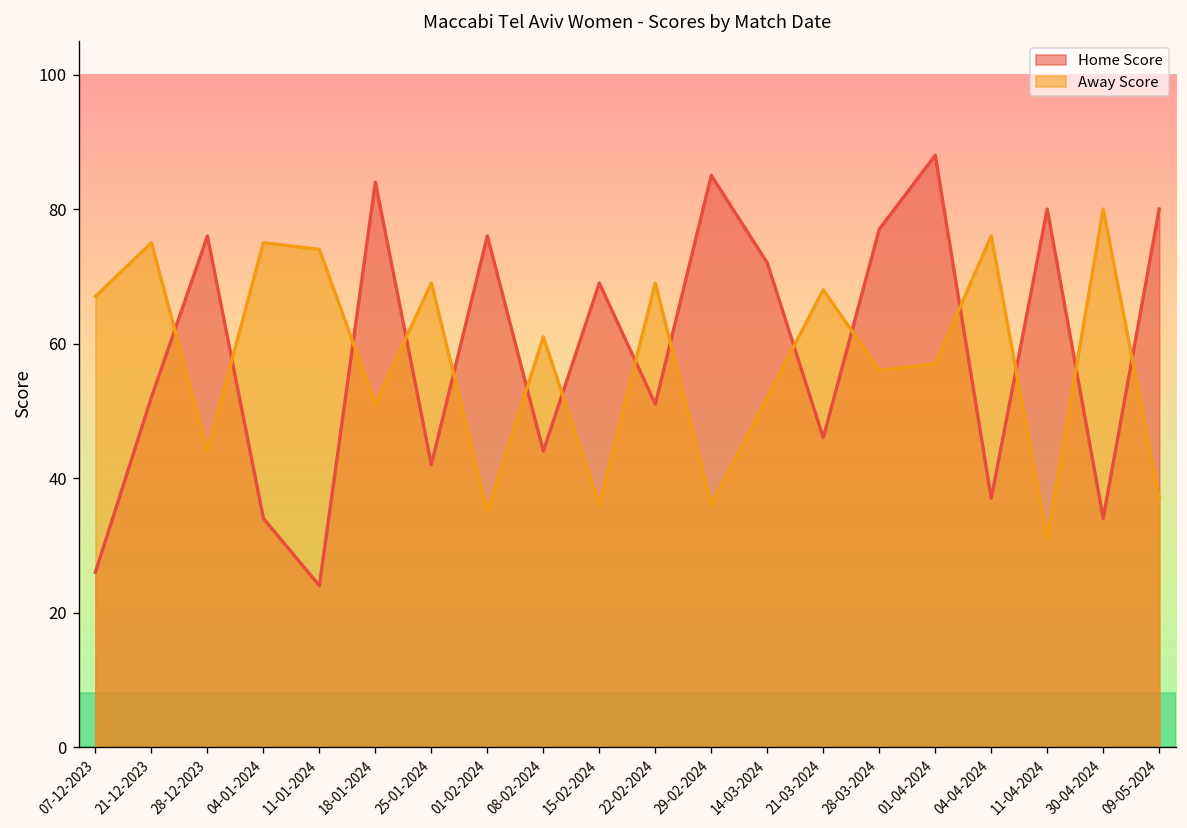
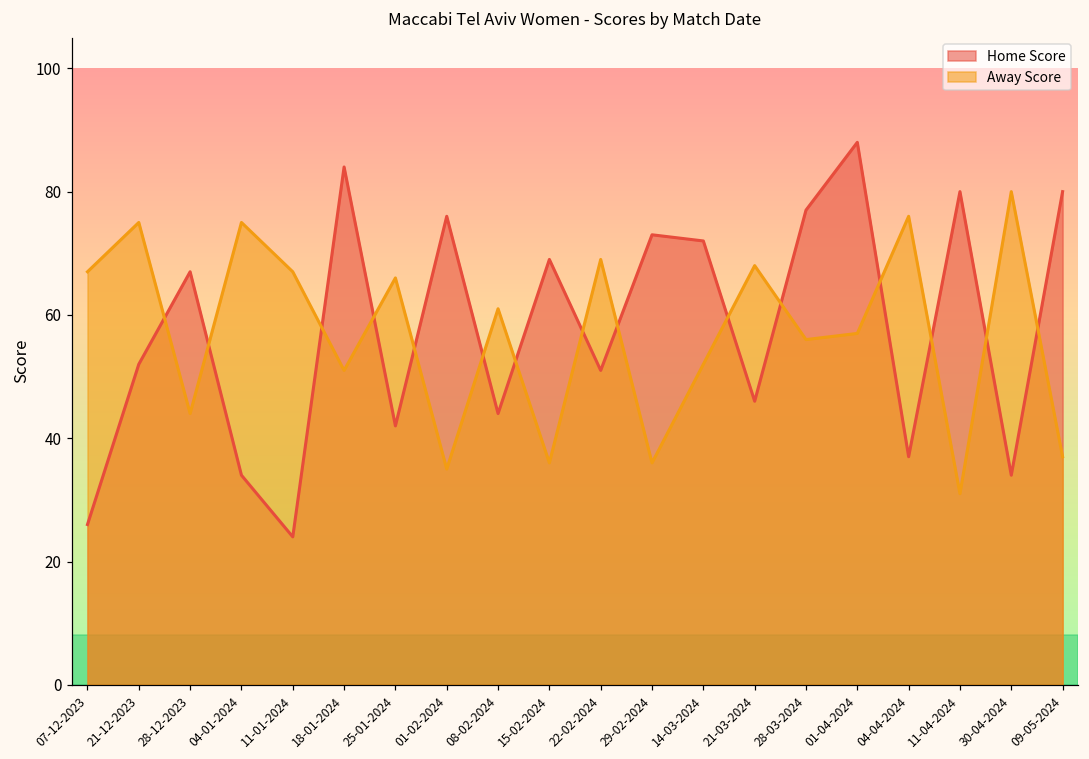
  {
    "Home Score": {
      "07-12-2023": 26,
      "21-12-2023": 52,
-     "28-12-2023": 76,
+     "28-12-2023": 67,
      "04-01-2024": 34,
      "11-01-2024": 24,
      "18-01-2024": 84,
      "25-01-2024": 42,
      "01-02-2024": 76,
      "08-02-2024": 44,
      "15-02-2024": 69,
      "22-02-2024": 51,
-     "29-02-2024": 85,
+     "29-02-2024": 73,
      "14-03-2024": 72,
      "21-03-2024": 46,
      "28-03-2024": 77,
      "01-04-2024": 88,
      "04-04-2024": 37,
      "11-04-2024": 80,
      "30-04-2024": 34,
      "09-05-2024": 80
    },
    "Away Score": {
      "07-12-2023": 67,
      "21-12-2023": 75,
      "28-12-2023": 44,
      "04-01-2024": 75,
-     "11-01-2024": 74,
+     "11-01-2024": 67,
      "18-01-2024": 51,
-     "25-01-2024": 69,
+     "25-01-2024": 66,
      "01-02-2024": 35,
      "08-02-2024": 61,
      "15-02-2024": 36,
      "22-02-2024": 69,
      "29-02-2024": 36,
      "14-03-2024": 52,
      "21-03-2024": 68,
      "28-03-2024": 56,
      "01-04-2024": 57,
      "04-04-2024": 76,
      "11-04-2024": 31,
      "30-04-2024": 80,
      "09-05-2024": 37
    }
  }
